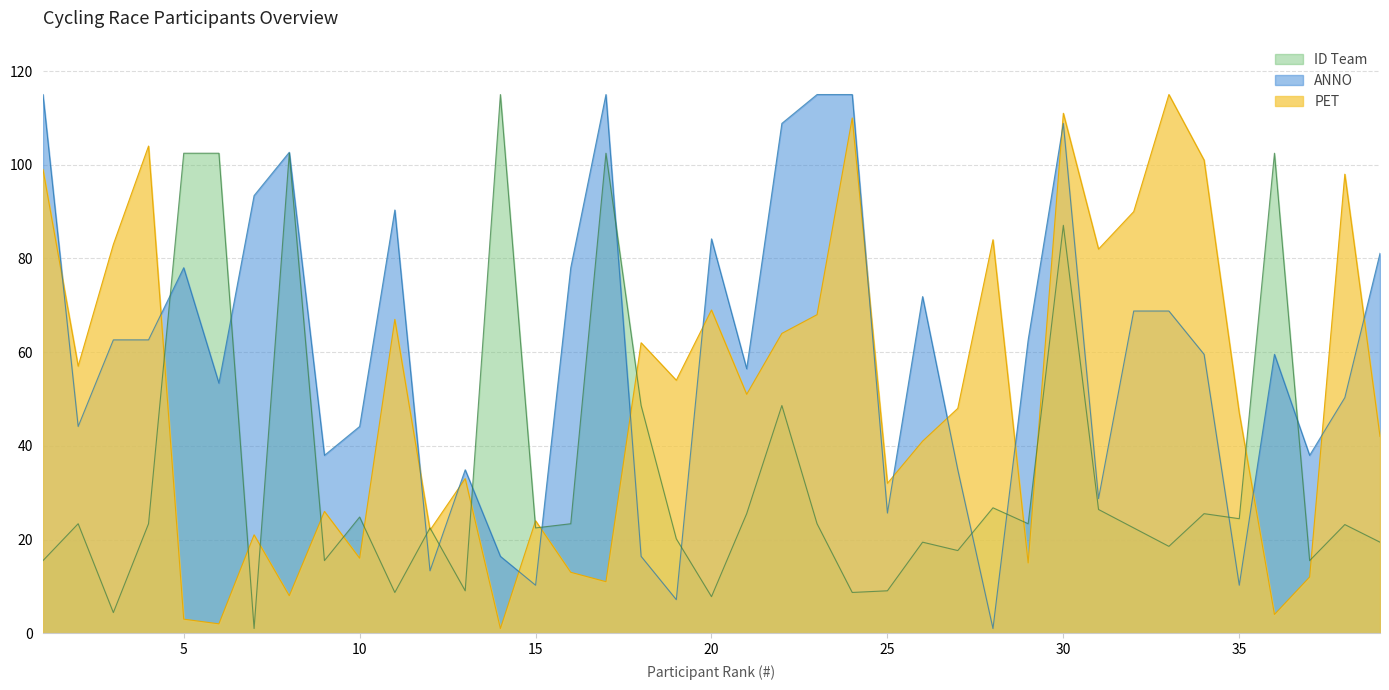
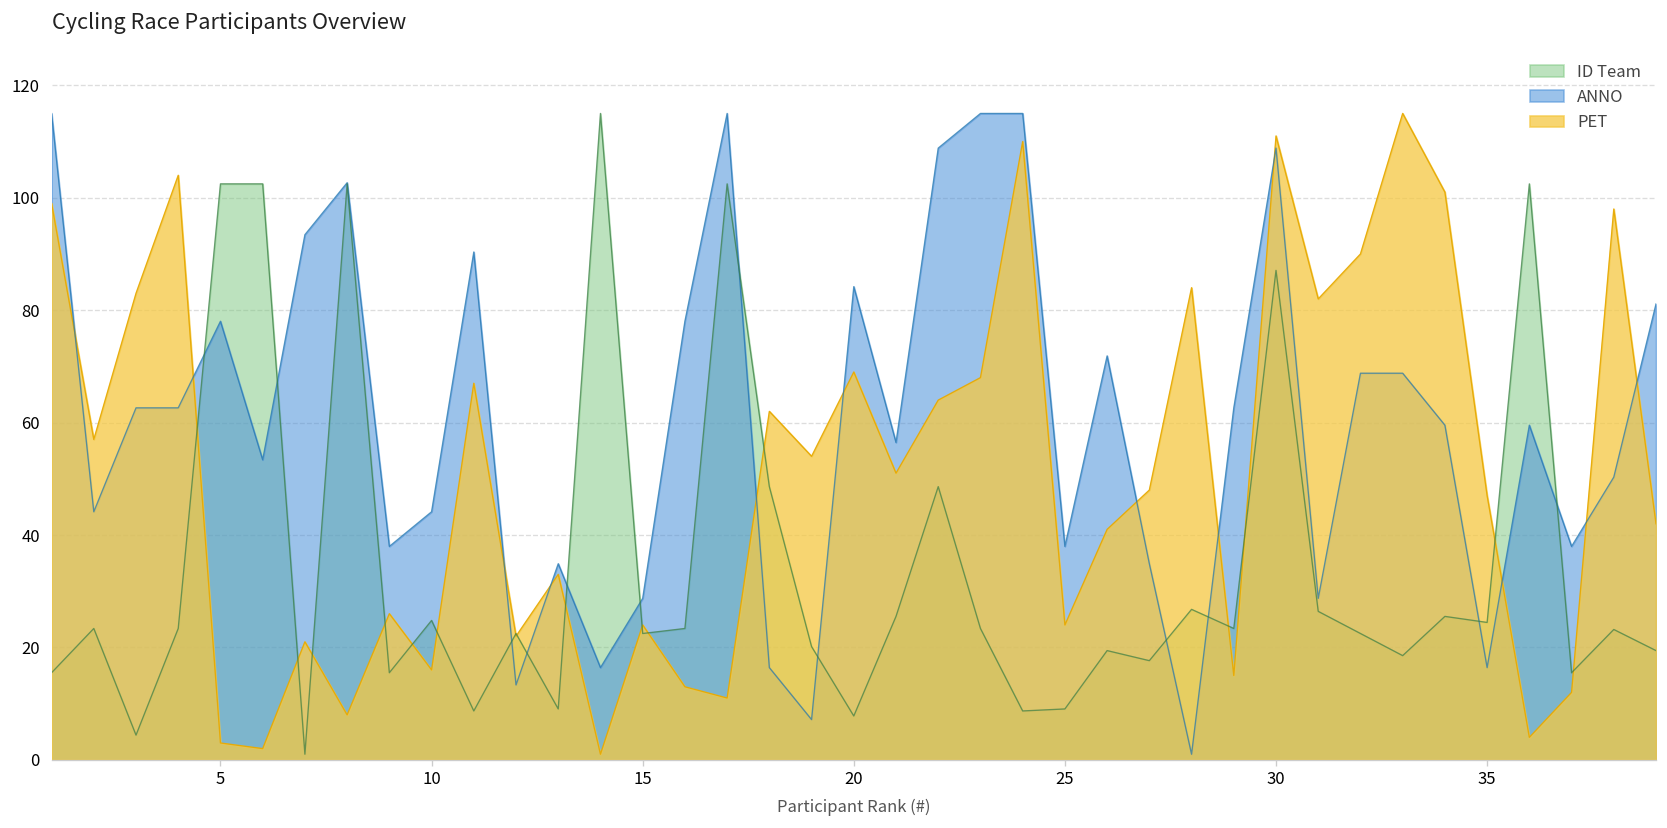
  {
    "ID Team": {
      "5": 102,
      "10": 25,
      "15": 22,
      "20": 8,
      "25": 9,
      "30": 87,
      "35": 24
    },
    "ANNO": {
      "5": 78,
      "10": 44,
-     "15": 10,
+     "15": 29,
      "20": 84,
-     "25": 26,
+     "25": 38,
      "30": 109,
-     "35": 10
+     "35": 16
    },
    "PET": {
      "5": 3,
      "10": 16,
      "15": 24,
      "20": 69,
-     "25": 32,
+     "25": 24,
      "30": 111,
      "35": 47
    }
  }
